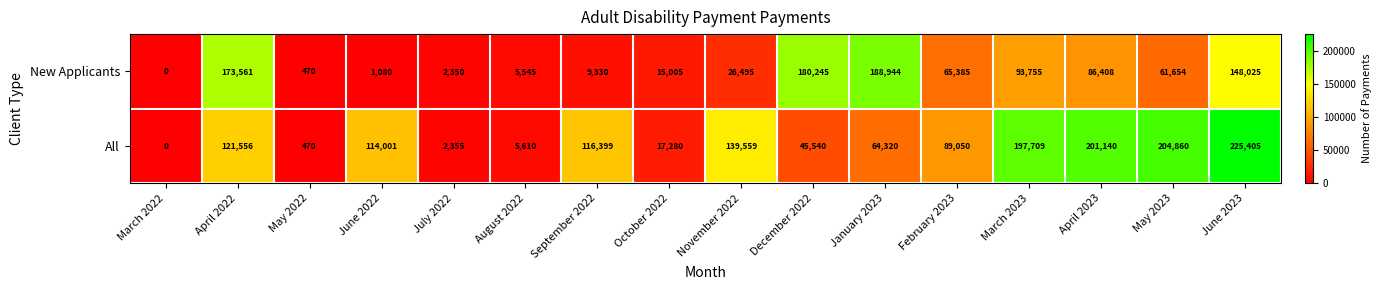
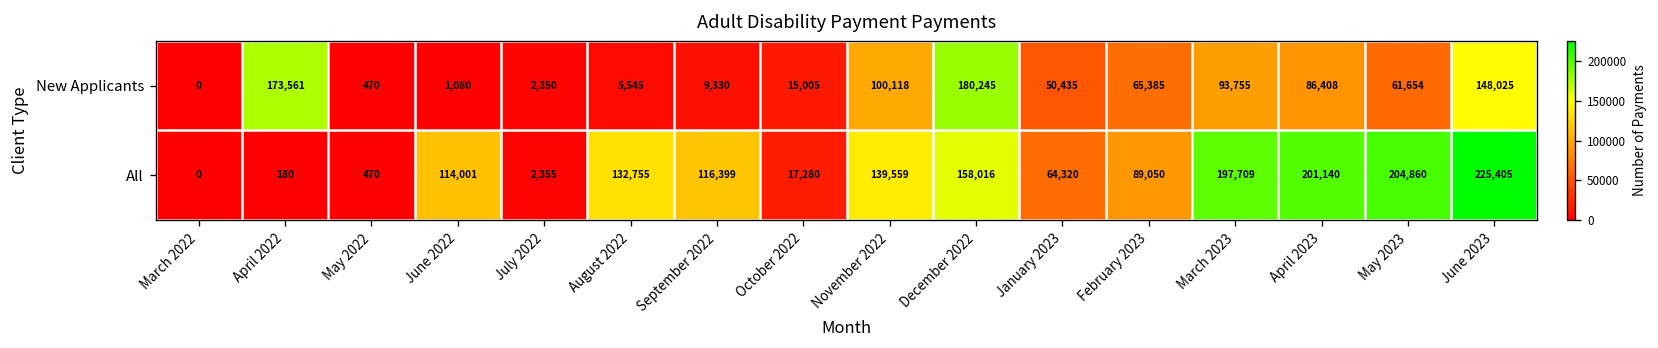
  {
    "New Applicants": {
      "March 2022": "0",
      "April 2022": "173,561",
      "May 2022": "470",
      "June 2022": "1,080",
      "July 2022": "2,350",
      "August 2022": "5,545",
      "September 2022": "9,330",
      "October 2022": "15,005",
-     "November 2022": "26,495",
+     "November 2022": "100,118",
      "December 2022": "180,245",
-     "January 2023": "188,944",
+     "January 2023": "50,435",
      "February 2023": "65,385",
      "March 2023": "93,755",
      "April 2023": "86,408",
      "May 2023": "61,654",
      "June 2023": "148,025"
    },
    "All": {
      "March 2022": "0",
-     "April 2022": "121,556",
+     "April 2022": "180",
      "May 2022": "470",
      "June 2022": "114,001",
      "July 2022": "2,355",
-     "August 2022": "5,610",
+     "August 2022": "132,755",
      "September 2022": "116,399",
      "October 2022": "17,280",
      "November 2022": "139,559",
-     "December 2022": "45,540",
+     "December 2022": "158,016",
      "January 2023": "64,320",
      "February 2023": "89,050",
      "March 2023": "197,709",
      "April 2023": "201,140",
      "May 2023": "204,860",
      "June 2023": "225,405"
    }
  }
